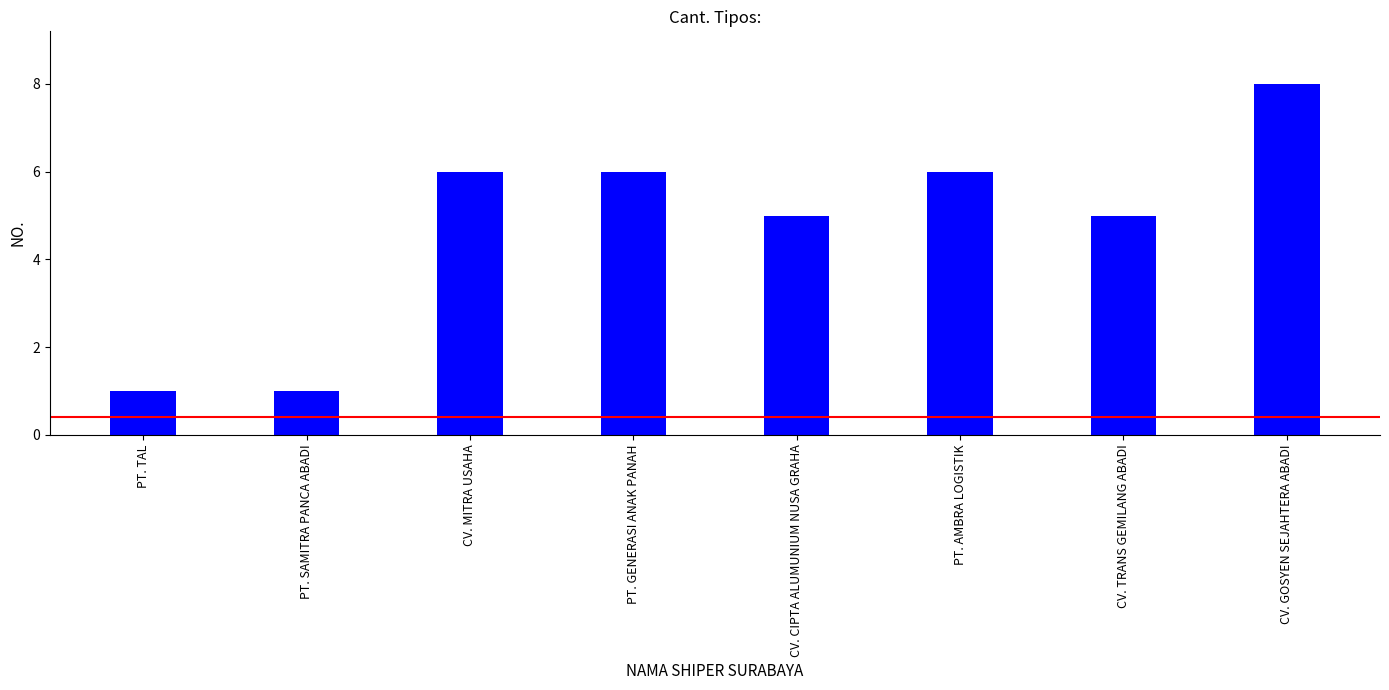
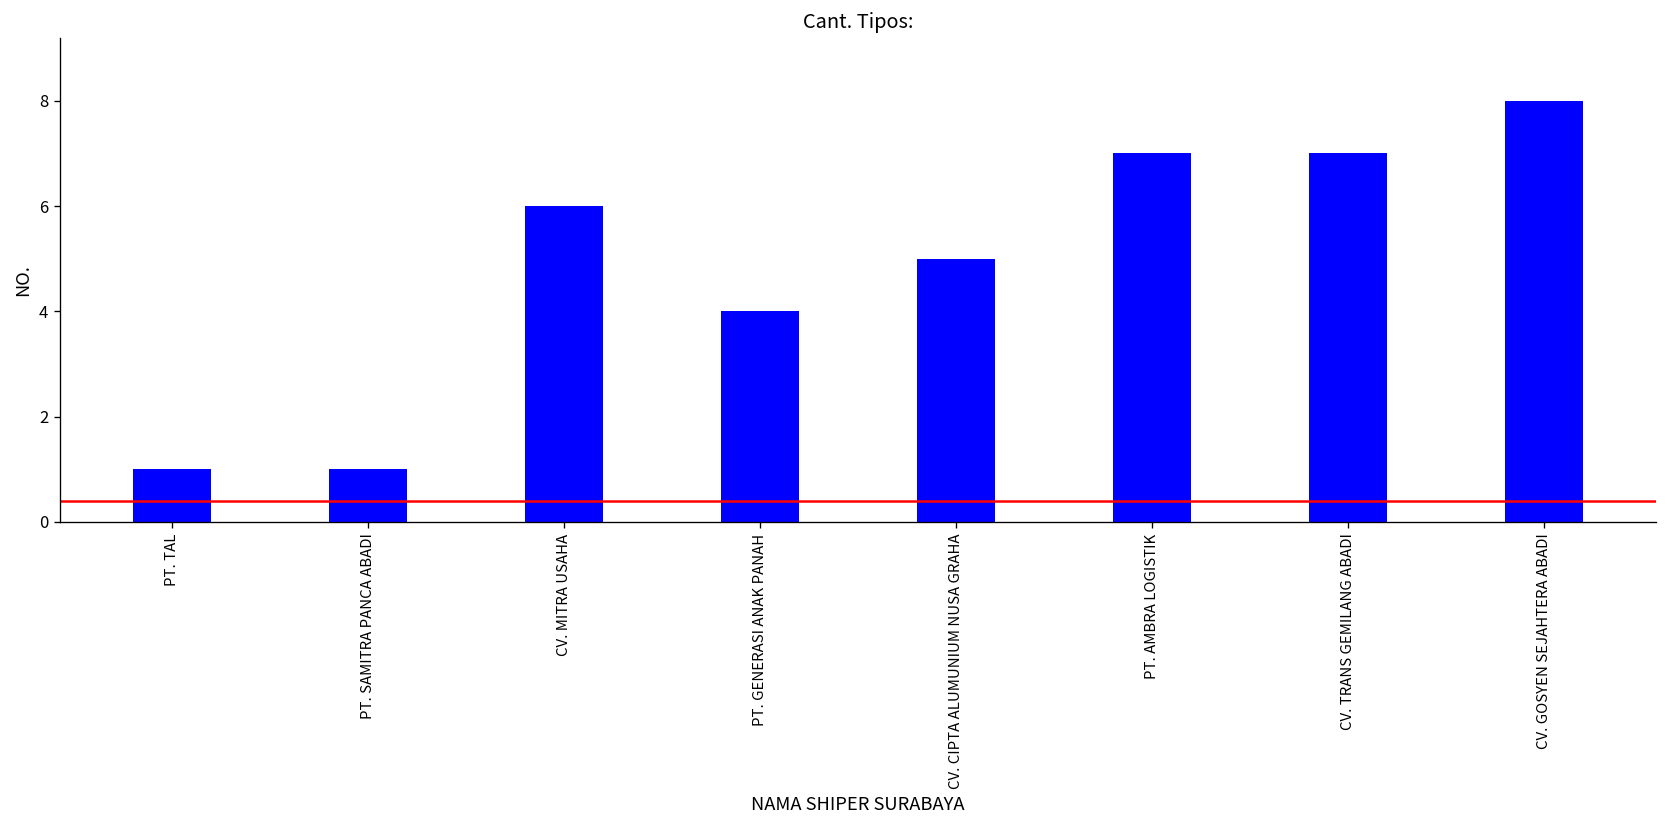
  {
    "PT. TAL": 1,
    "PT. SAMITRA PANCA ABADI": 1,
    "CV. MITRA USAHA": 6,
-   "PT. GENERASI ANAK PANAH": 6,
+   "PT. GENERASI ANAK PANAH": 4,
    "CV. CIPTA ALUMUNIUM NUSA GRAHA": 5,
-   "PT. AMBRA LOGISTIK": 6,
-   "CV. TRANS GEMILANG ABADI": 5,
+   "PT. AMBRA LOGISTIK": 7,
+   "CV. TRANS GEMILANG ABADI": 7,
    "CV. GOSYEN SEJAHTERA ABADI": 8
  }
